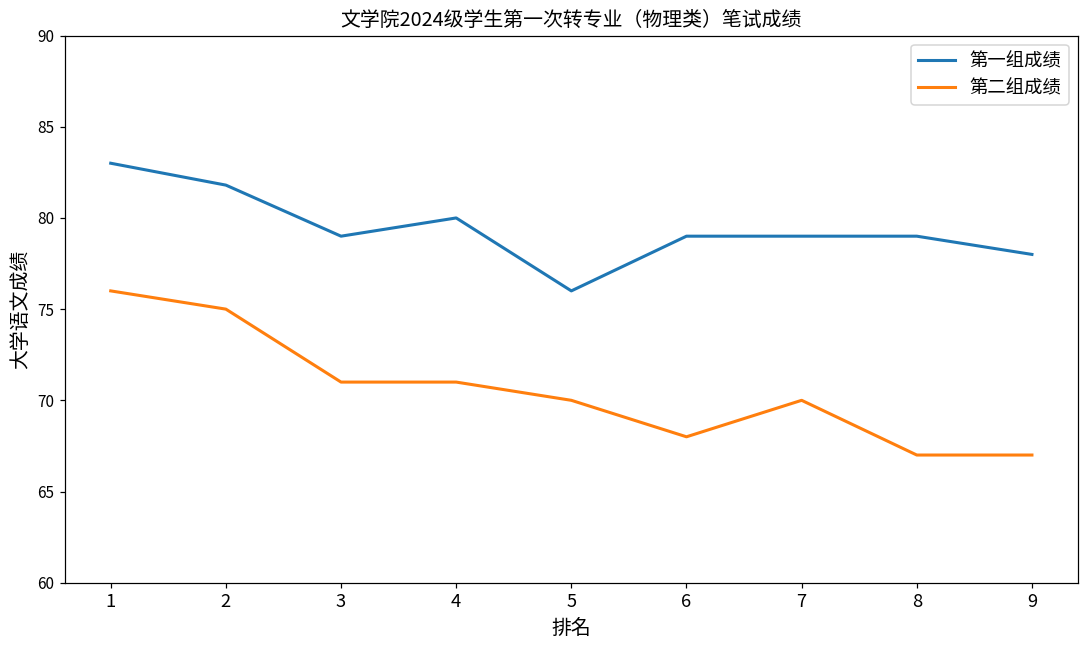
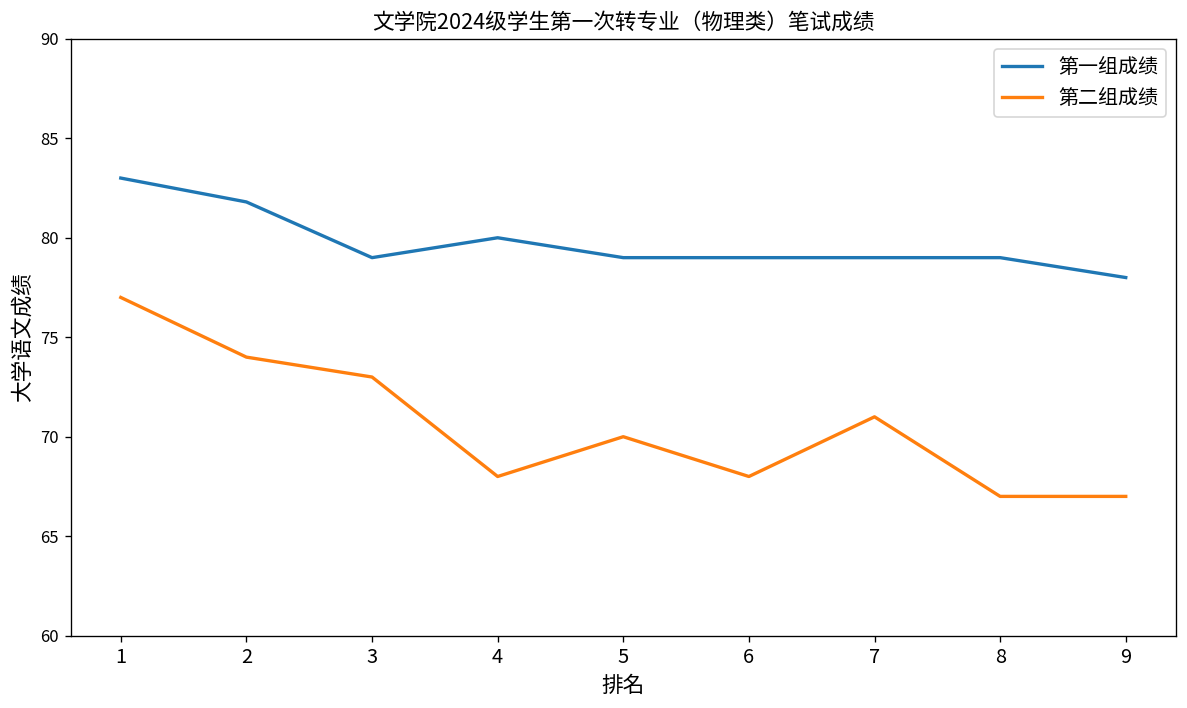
  {
    "第一组成绩": {
      "1": 83,
      "2": 81.8,
      "3": 79,
      "4": 80,
-     "5": 76,
+     "5": 79,
      "6": 79,
      "7": 79,
      "8": 79,
      "9": 78
    },
    "第二组成绩": {
-     "1": 76,
-     "2": 75,
-     "3": 71,
-     "4": 71,
+     "1": 77,
+     "2": 74,
+     "3": 73,
+     "4": 68,
      "5": 70,
      "6": 68,
-     "7": 70,
+     "7": 71,
      "8": 67,
      "9": 67
    }
  }
